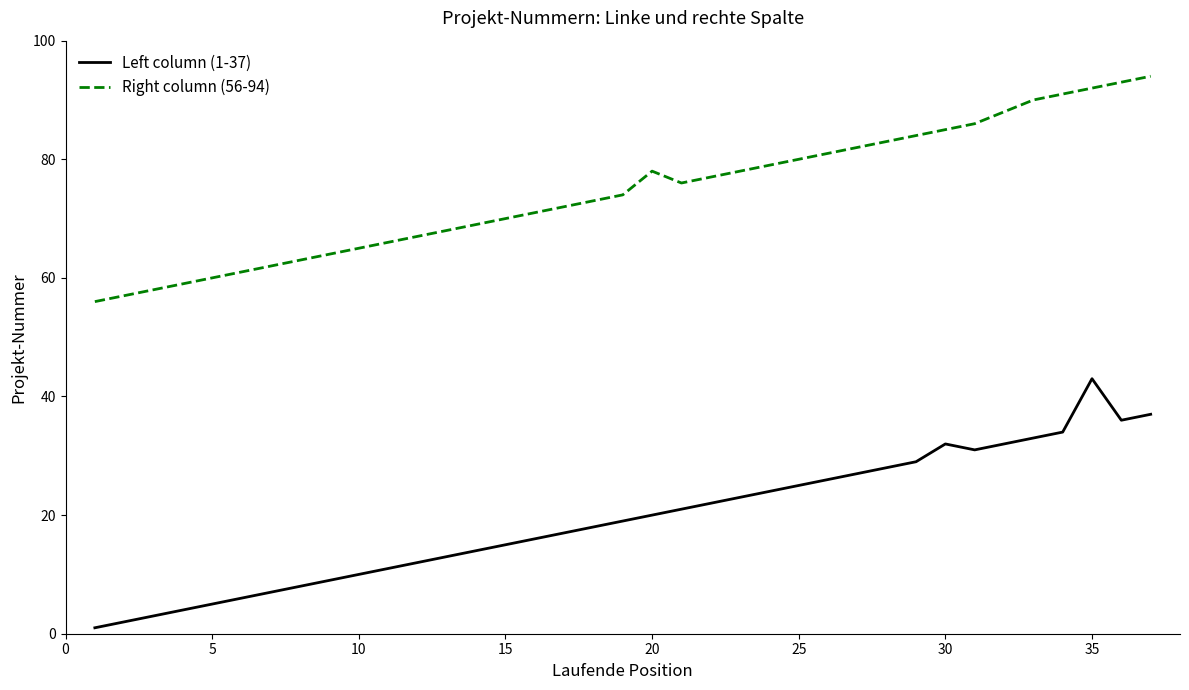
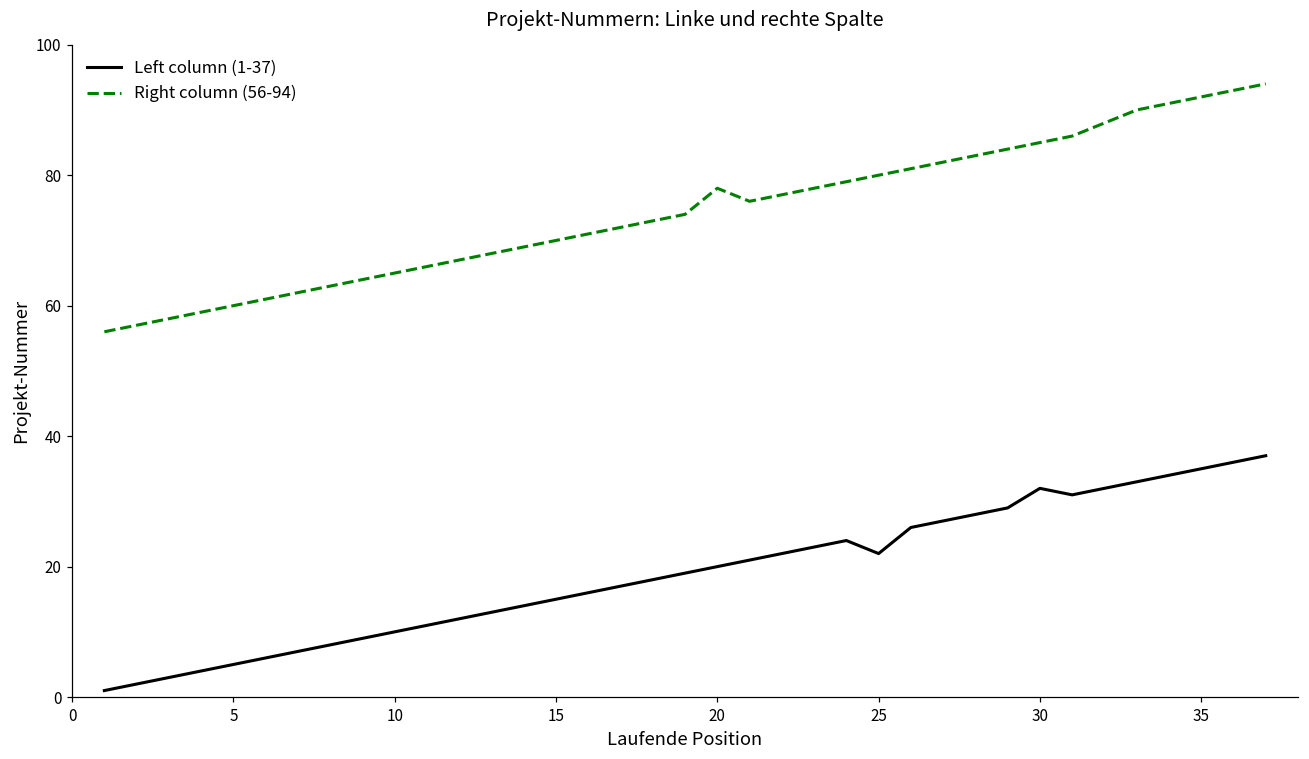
  {
    "Left column (1-37)": {
      "5": 5,
      "10": 10,
      "15": 15,
      "20": 20,
-     "25": 25,
+     "25": 22,
      "30": 32,
-     "35": 43
+     "35": 35
    },
    "Right column (56-94)": {
      "5": 60,
      "10": 65,
      "15": 70,
      "20": 78,
      "25": 80,
      "30": 85,
      "35": 92
    }
  }
